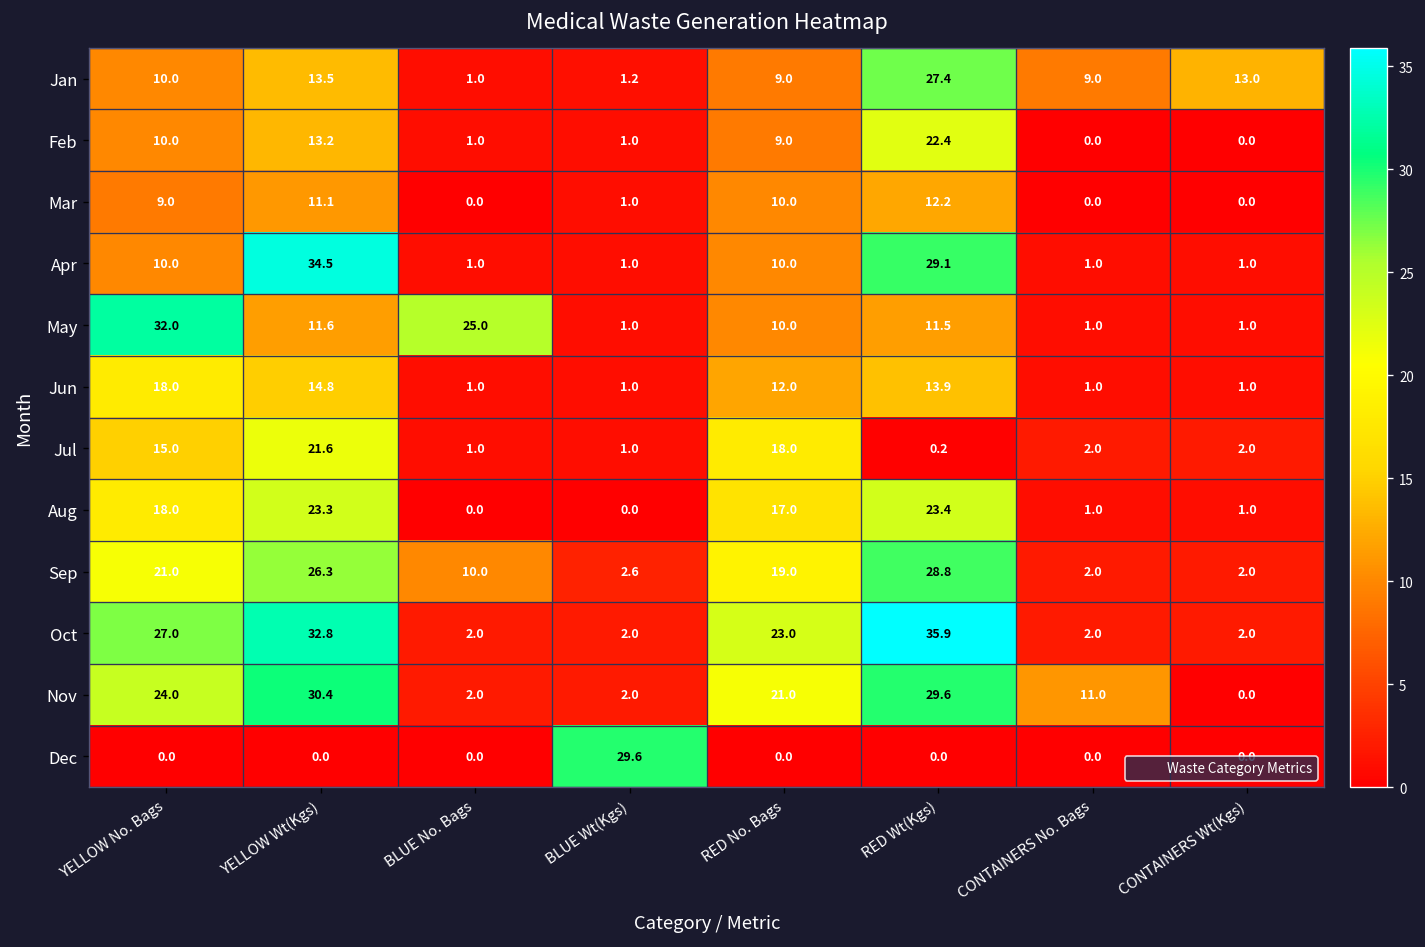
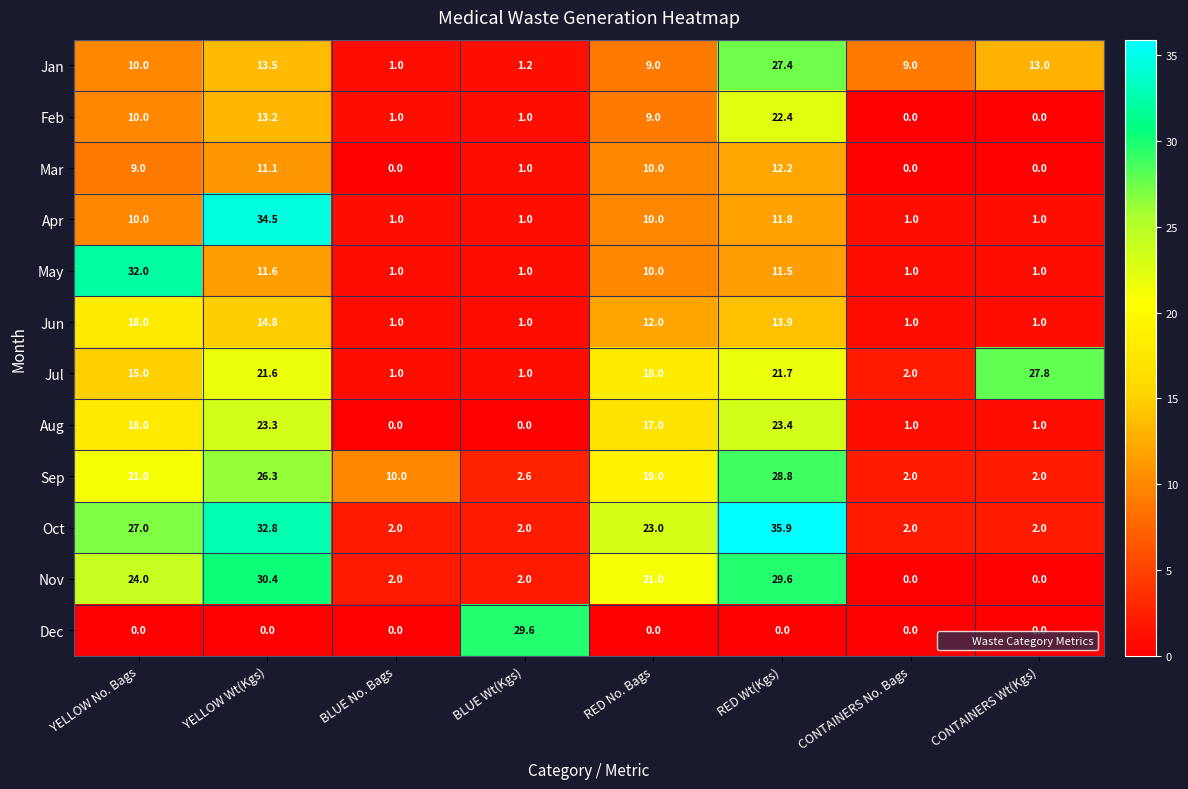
  {
    "Jan": {
      "YELLOW No. Bags": 10.0,
      "YELLOW Wt(Kgs)": 13.5,
      "BLUE No. Bags": 1.0,
      "BLUE Wt(Kgs)": 1.2,
      "RED No. Bags": 9.0,
      "RED Wt(Kgs)": 27.4,
      "CONTAINERS No. Bags": 9.0,
      "CONTAINERS Wt(Kgs)": 13.0
    },
    "Feb": {
      "YELLOW No. Bags": 10.0,
      "YELLOW Wt(Kgs)": 13.2,
      "BLUE No. Bags": 1.0,
      "BLUE Wt(Kgs)": 1.0,
      "RED No. Bags": 9.0,
      "RED Wt(Kgs)": 22.4,
      "CONTAINERS No. Bags": 0.0,
      "CONTAINERS Wt(Kgs)": 0.0
    },
    "Mar": {
      "YELLOW No. Bags": 9.0,
      "YELLOW Wt(Kgs)": 11.1,
      "BLUE No. Bags": 0.0,
      "BLUE Wt(Kgs)": 1.0,
      "RED No. Bags": 10.0,
      "RED Wt(Kgs)": 12.2,
      "CONTAINERS No. Bags": 0.0,
      "CONTAINERS Wt(Kgs)": 0.0
    },
    "Apr": {
      "YELLOW No. Bags": 10.0,
      "YELLOW Wt(Kgs)": 34.5,
      "BLUE No. Bags": 1.0,
      "BLUE Wt(Kgs)": 1.0,
      "RED No. Bags": 10.0,
-     "RED Wt(Kgs)": 29.1,
+     "RED Wt(Kgs)": 11.8,
      "CONTAINERS No. Bags": 1.0,
      "CONTAINERS Wt(Kgs)": 1.0
    },
    "May": {
      "YELLOW No. Bags": 32.0,
      "YELLOW Wt(Kgs)": 11.6,
-     "BLUE No. Bags": 25.0,
+     "BLUE No. Bags": 1.0,
      "BLUE Wt(Kgs)": 1.0,
      "RED No. Bags": 10.0,
      "RED Wt(Kgs)": 11.5,
      "CONTAINERS No. Bags": 1.0,
      "CONTAINERS Wt(Kgs)": 1.0
    },
    "Jun": {
      "YELLOW No. Bags": 18.0,
      "YELLOW Wt(Kgs)": 14.8,
      "BLUE No. Bags": 1.0,
      "BLUE Wt(Kgs)": 1.0,
      "RED No. Bags": 12.0,
      "RED Wt(Kgs)": 13.9,
      "CONTAINERS No. Bags": 1.0,
      "CONTAINERS Wt(Kgs)": 1.0
    },
    "Jul": {
      "YELLOW No. Bags": 15.0,
      "YELLOW Wt(Kgs)": 21.6,
      "BLUE No. Bags": 1.0,
      "BLUE Wt(Kgs)": 1.0,
      "RED No. Bags": 18.0,
-     "RED Wt(Kgs)": 0.2,
+     "RED Wt(Kgs)": 21.7,
      "CONTAINERS No. Bags": 2.0,
-     "CONTAINERS Wt(Kgs)": 2.0
+     "CONTAINERS Wt(Kgs)": 27.8
    },
    "Aug": {
      "YELLOW No. Bags": 18.0,
      "YELLOW Wt(Kgs)": 23.3,
      "BLUE No. Bags": 0.0,
      "BLUE Wt(Kgs)": 0.0,
      "RED No. Bags": 17.0,
      "RED Wt(Kgs)": 23.4,
      "CONTAINERS No. Bags": 1.0,
      "CONTAINERS Wt(Kgs)": 1.0
    },
    "Sep": {
      "YELLOW No. Bags": 21.0,
      "YELLOW Wt(Kgs)": 26.3,
      "BLUE No. Bags": 10.0,
      "BLUE Wt(Kgs)": 2.6,
      "RED No. Bags": 19.0,
      "RED Wt(Kgs)": 28.8,
      "CONTAINERS No. Bags": 2.0,
      "CONTAINERS Wt(Kgs)": 2.0
    },
    "Oct": {
      "YELLOW No. Bags": 27.0,
      "YELLOW Wt(Kgs)": 32.8,
      "BLUE No. Bags": 2.0,
      "BLUE Wt(Kgs)": 2.0,
      "RED No. Bags": 23.0,
      "RED Wt(Kgs)": 35.9,
      "CONTAINERS No. Bags": 2.0,
      "CONTAINERS Wt(Kgs)": 2.0
    },
    "Nov": {
      "YELLOW No. Bags": 24.0,
      "YELLOW Wt(Kgs)": 30.4,
      "BLUE No. Bags": 2.0,
      "BLUE Wt(Kgs)": 2.0,
      "RED No. Bags": 21.0,
      "RED Wt(Kgs)": 29.6,
-     "CONTAINERS No. Bags": 11.0,
+     "CONTAINERS No. Bags": 0.0,
      "CONTAINERS Wt(Kgs)": 0.0
    },
    "Dec": {
      "YELLOW No. Bags": 0.0,
      "YELLOW Wt(Kgs)": 0.0,
      "BLUE No. Bags": 0.0,
      "BLUE Wt(Kgs)": 29.6,
      "RED No. Bags": 0.0,
      "RED Wt(Kgs)": 0.0,
      "CONTAINERS No. Bags": 0.0
    }
  }
